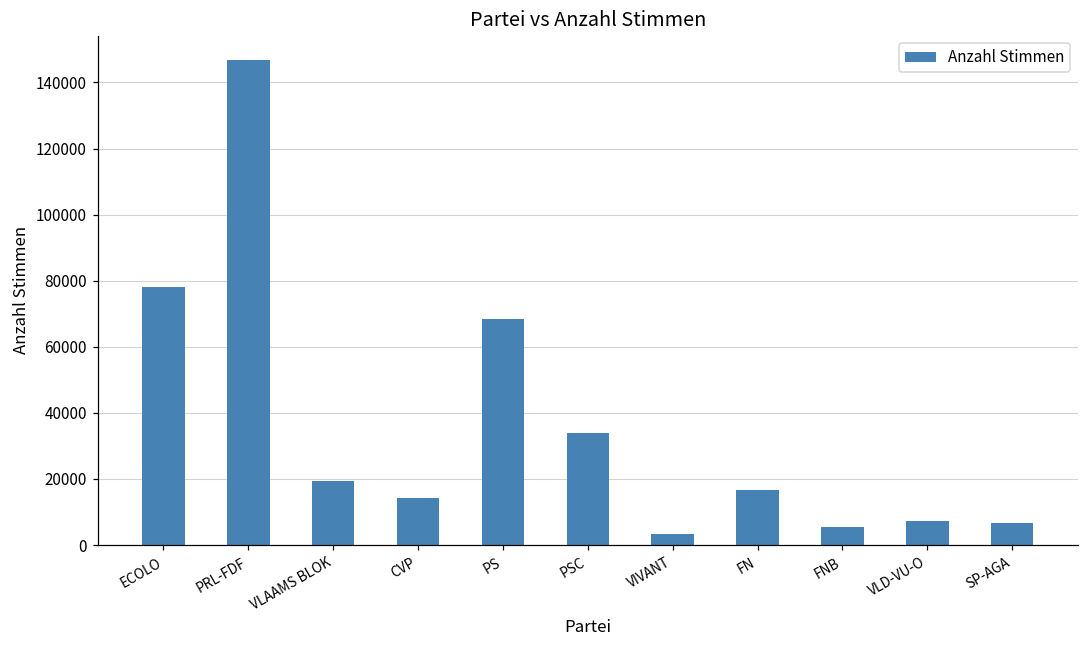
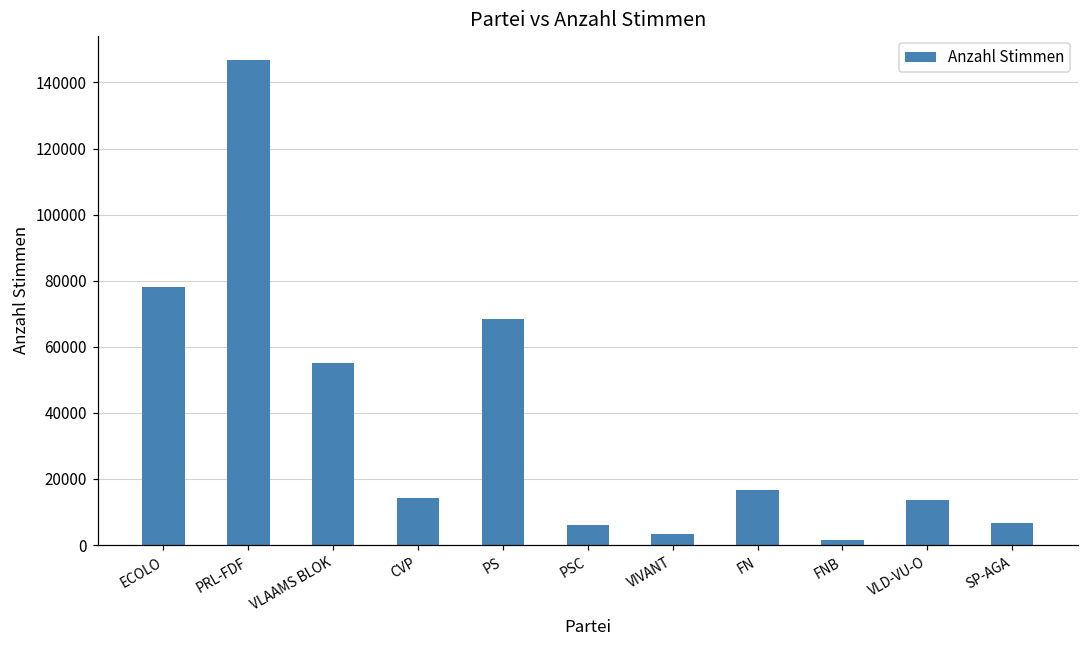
  {
    "ECOLO": 78000,
    "PRL-FDF": 147000,
-   "VLAAMS BLOK": 19000,
+   "VLAAMS BLOK": 55000,
    "CVP": 14000,
    "PS": 68000,
-   "PSC": 34000,
+   "PSC": 6000,
    "VIVANT": 3000,
    "FN": 17000,
-   "FNB": 6000,
-   "VLD-VU-O": 7000,
+   "FNB": 2000,
+   "VLD-VU-O": 14000,
    "SP-AGA": 7000
  }
